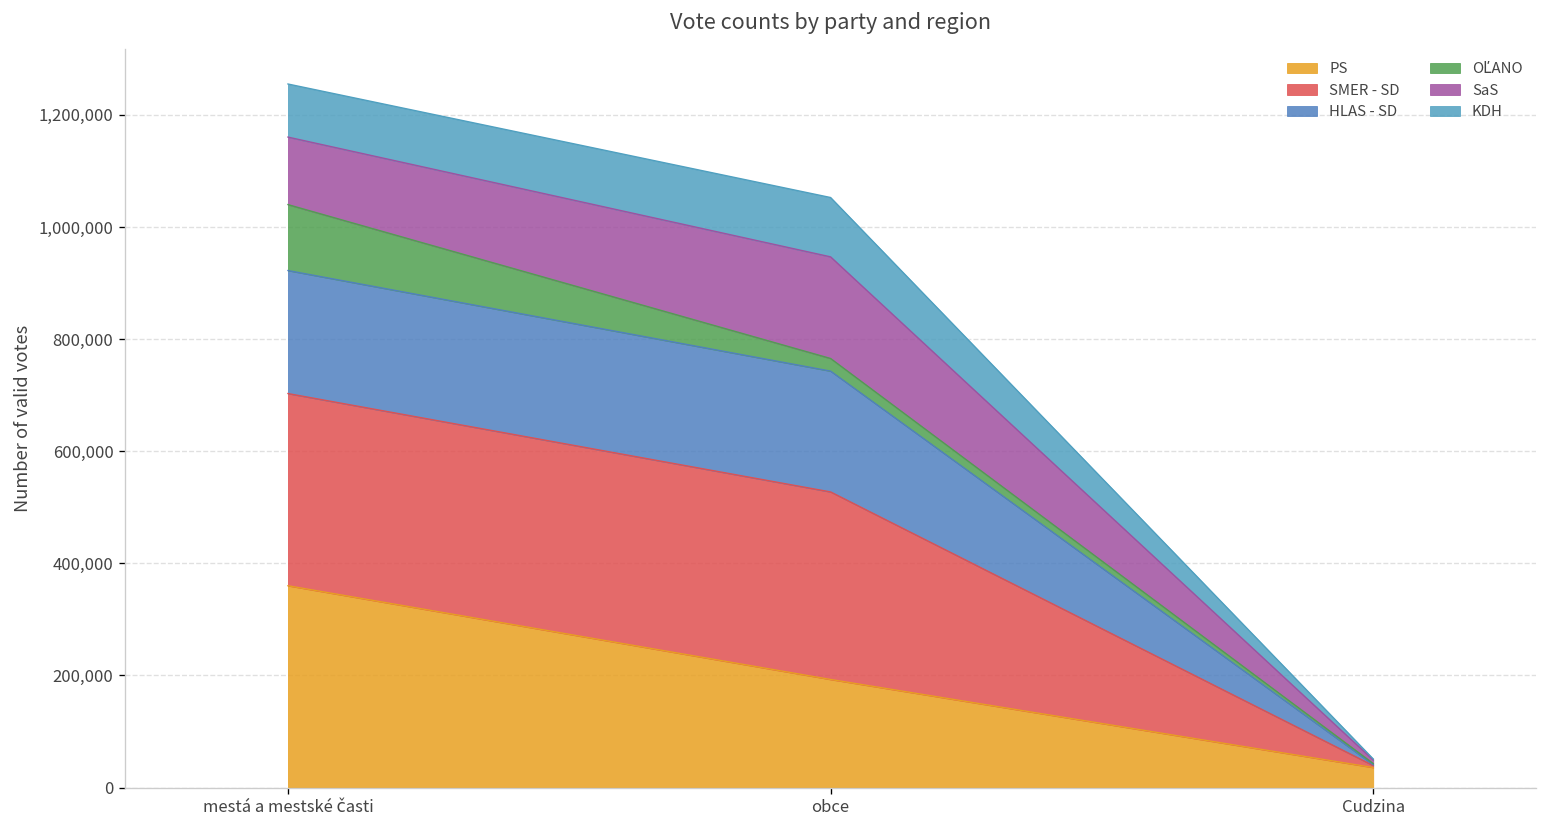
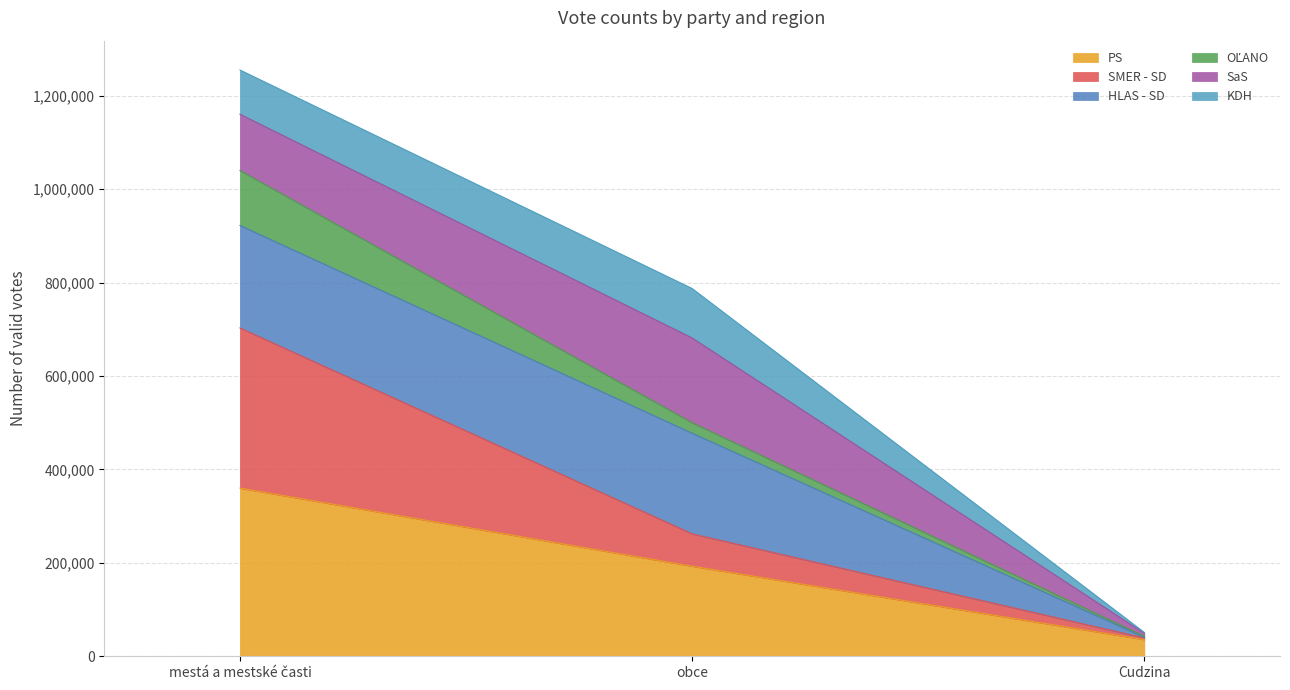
  {
    "PS": {
      "mestá a mestské časti": "360,000",
      "obce": "190,000"
    },
    "SMER - SD": {
      "mestá a mestské časti": "340,000",
-     "obce": "330,000"
+     "obce": "70,000"
    },
    "OĽANO": {
      "mestá a mestské časti": "120,000",
      "obce": "20,000"
    },
    "SaS": {
      "mestá a mestské časti": "120,000",
      "obce": "180,000"
    }
  }
